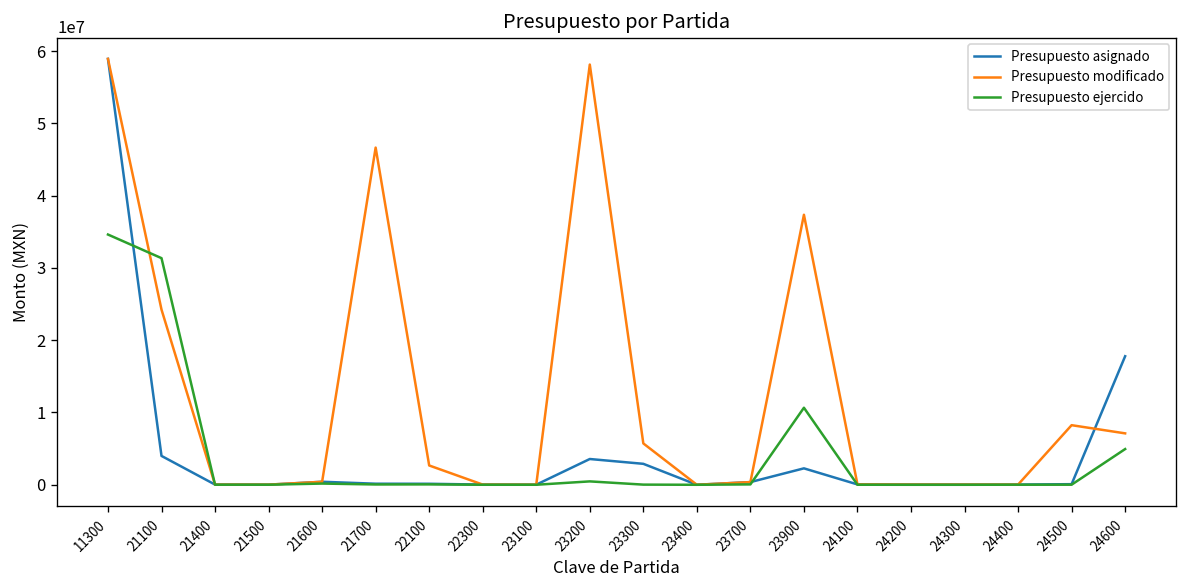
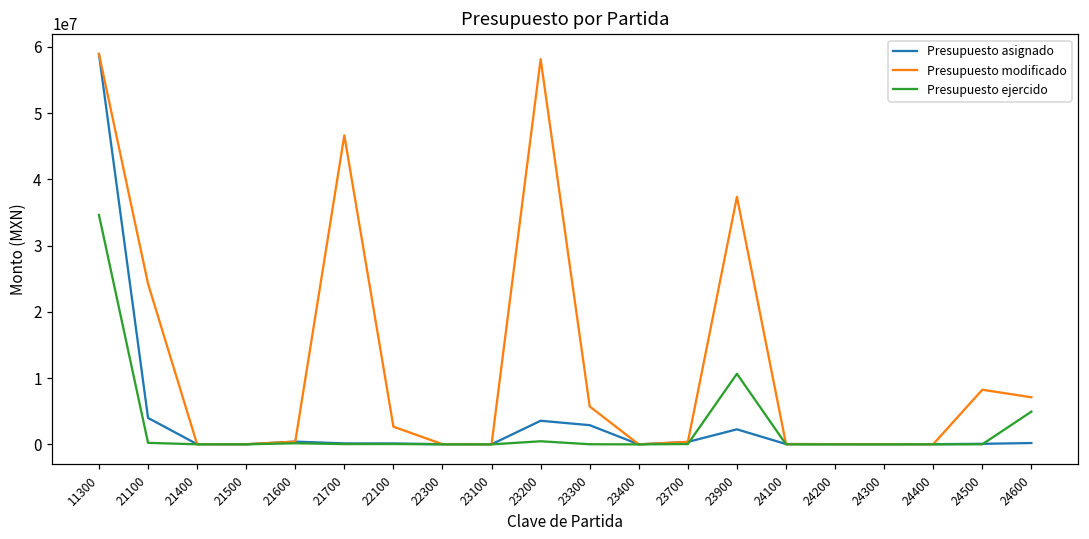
  {
    "Presupuesto asignado": {
      "21100": 4000000,
      "23200": 4000000,
      "23300": 3000000,
      "23900": 2000000,
-     "24600": 18000000
+     "24600": 0
    },
    "Presupuesto modificado": {
      "21100": 24000000,
      "21700": 47000000,
      "22100": 3000000,
      "23200": 58000000,
      "23300": 6000000,
      "23900": 37000000,
      "24500": 8000000,
      "24600": 7000000
    },
    "Presupuesto ejercido": {
      "11300": 35000000,
-     "21100": 31000000,
+     "21100": 0,
      "23200": 0,
      "23300": 0,
      "23900": 11000000,
      "24600": 5000000
    }
  }
